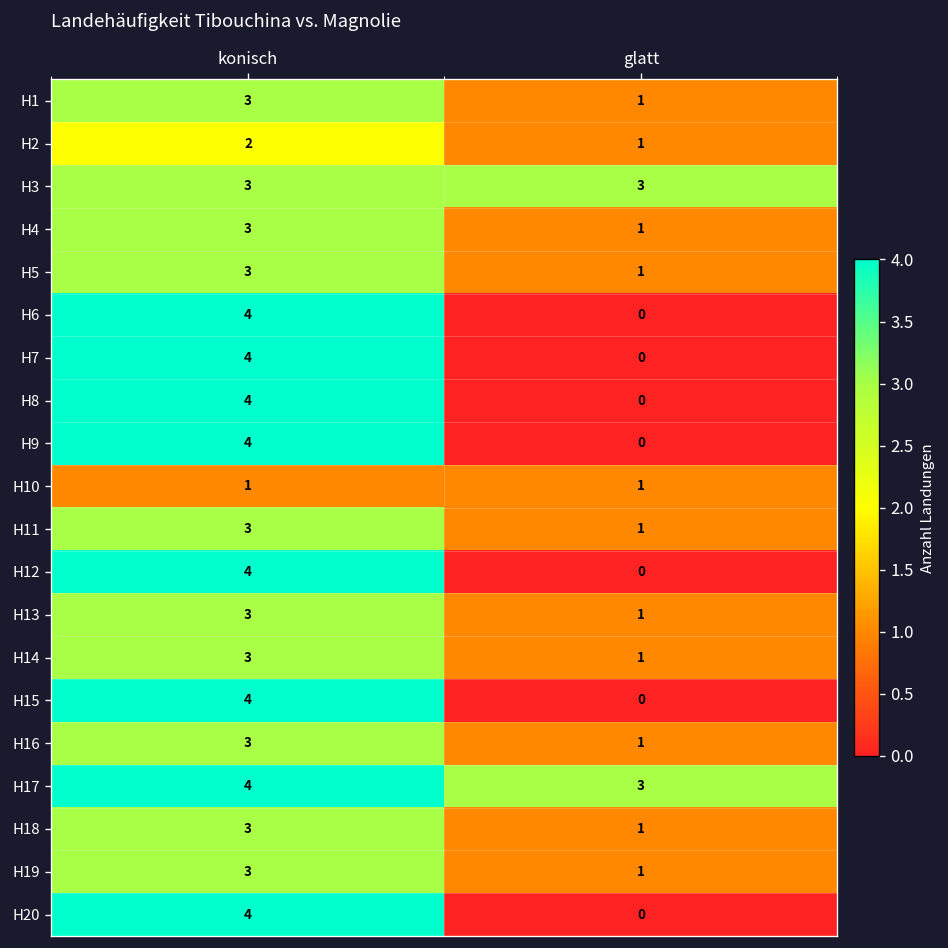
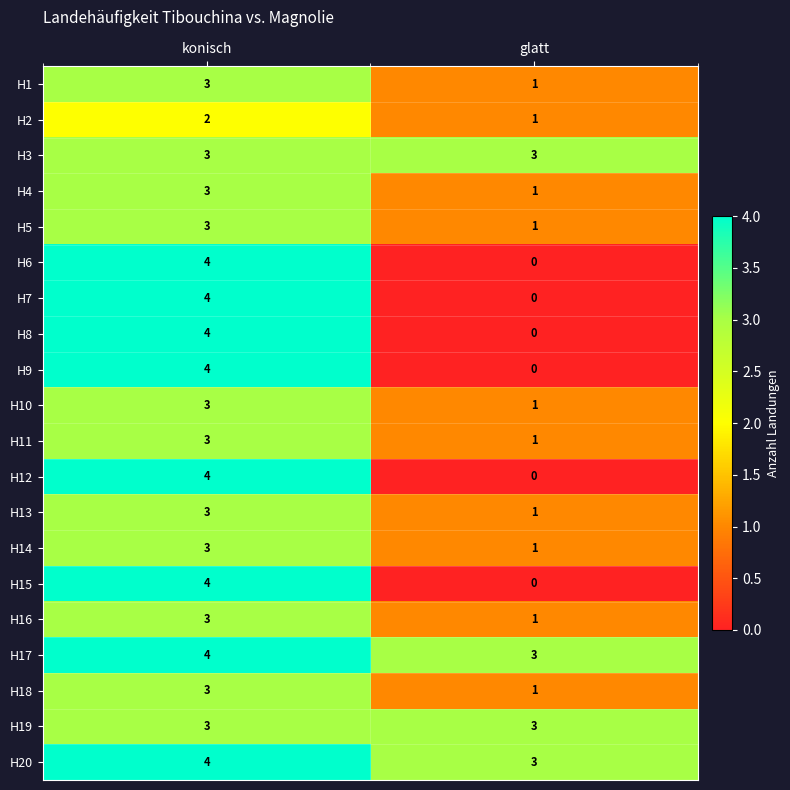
  {
    "H1": {
      "konisch": 3,
      "glatt": 1
    },
    "H2": {
      "konisch": 2,
      "glatt": 1
    },
    "H3": {
      "konisch": 3,
      "glatt": 3
    },
    "H4": {
      "konisch": 3,
      "glatt": 1
    },
    "H5": {
      "konisch": 3,
      "glatt": 1
    },
    "H6": {
      "konisch": 4,
      "glatt": 0
    },
    "H7": {
      "konisch": 4,
      "glatt": 0
    },
    "H8": {
      "konisch": 4,
      "glatt": 0
    },
    "H9": {
      "konisch": 4,
      "glatt": 0
    },
    "H10": {
-     "konisch": 1,
+     "konisch": 3,
      "glatt": 1
    },
    "H11": {
      "konisch": 3,
      "glatt": 1
    },
    "H12": {
      "konisch": 4,
      "glatt": 0
    },
    "H13": {
      "konisch": 3,
      "glatt": 1
    },
    "H14": {
      "konisch": 3,
      "glatt": 1
    },
    "H15": {
      "konisch": 4,
      "glatt": 0
    },
    "H16": {
      "konisch": 3,
      "glatt": 1
    },
    "H17": {
      "konisch": 4,
      "glatt": 3
    },
    "H18": {
      "konisch": 3,
      "glatt": 1
    },
    "H19": {
      "konisch": 3,
-     "glatt": 1
+     "glatt": 3
    },
    "H20": {
      "konisch": 4,
-     "glatt": 0
+     "glatt": 3
    }
  }
